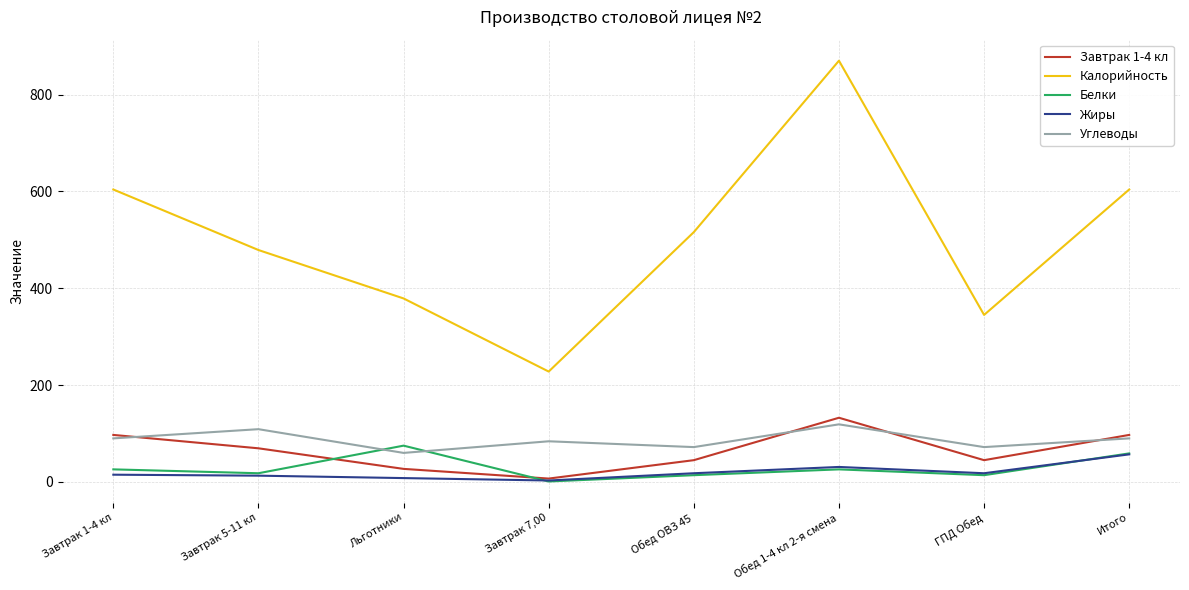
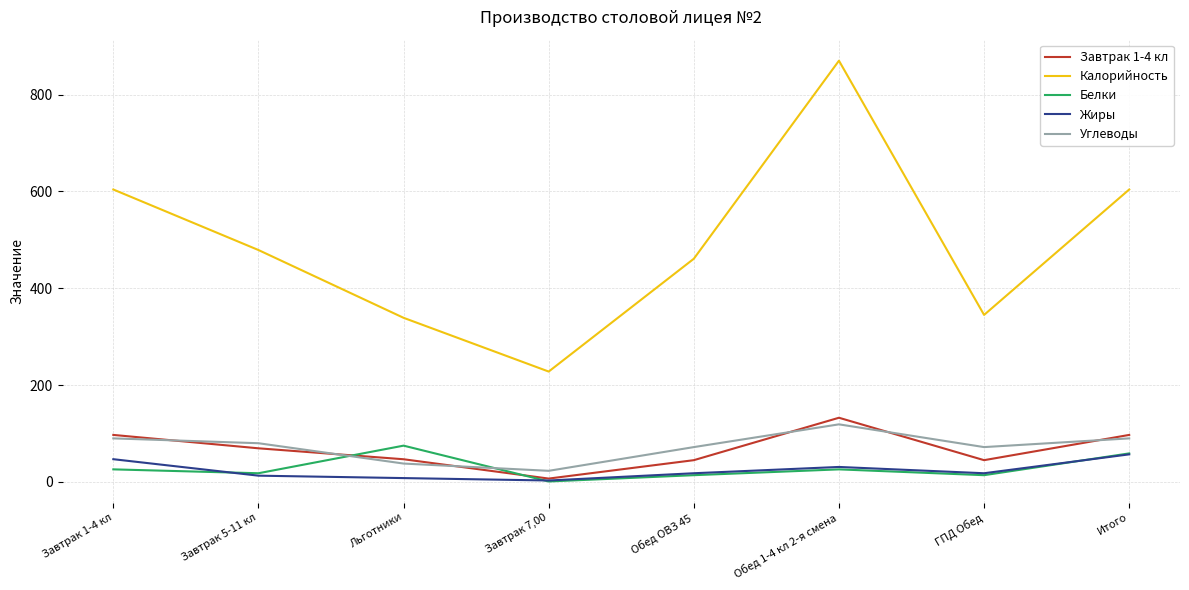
  {
    "Завтрак 1-4 кл": {
      "Завтрак 1-4 кл": 100,
      "Завтрак 5-11 кл": 70,
-     "Льготники": 30,
+     "Льготники": 50,
      "Обед ОВЗ 45": 50,
      "Обед 1-4 кл 2-я смена": 130,
      "ГПД Обед": 50,
      "Итого": 100
    },
    "Калорийность": {
      "Завтрак 1-4 кл": 600,
      "Завтрак 5-11 кл": 480,
-     "Льготники": 380,
+     "Льготники": 340,
      "Завтрак 7,00": 230,
-     "Обед ОВЗ 45": 520,
+     "Обед ОВЗ 45": 460,
      "Обед 1-4 кл 2-я смена": 870,
      "ГПД Обед": 350,
      "Итого": 600
    },
    "Белки": {
      "Завтрак 1-4 кл": 30,
      "Льготники": 80
    },
    "Жиры": {
-     "Завтрак 1-4 кл": 20,
+     "Завтрак 1-4 кл": 50,
      "Льготники": 10
    },
    "Углеводы": {
      "Завтрак 1-4 кл": 90,
-     "Завтрак 5-11 кл": 110,
-     "Льготники": 60,
-     "Завтрак 7,00": 80,
+     "Завтрак 5-11 кл": 80,
+     "Льготники": 40,
+     "Завтрак 7,00": 20,
      "Обед ОВЗ 45": 70,
      "Обед 1-4 кл 2-я смена": 120,
      "ГПД Обед": 70,
      "Итого": 90
    }
  }
